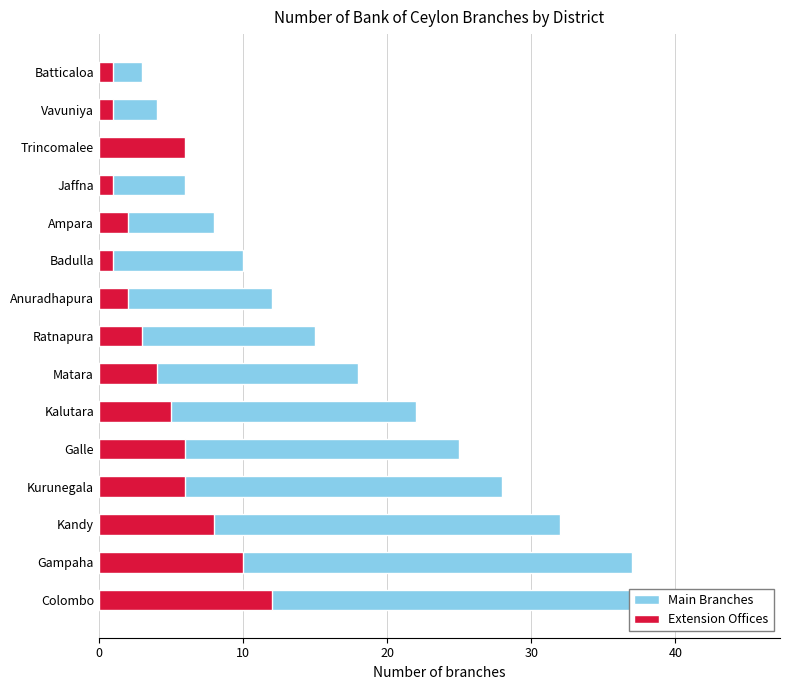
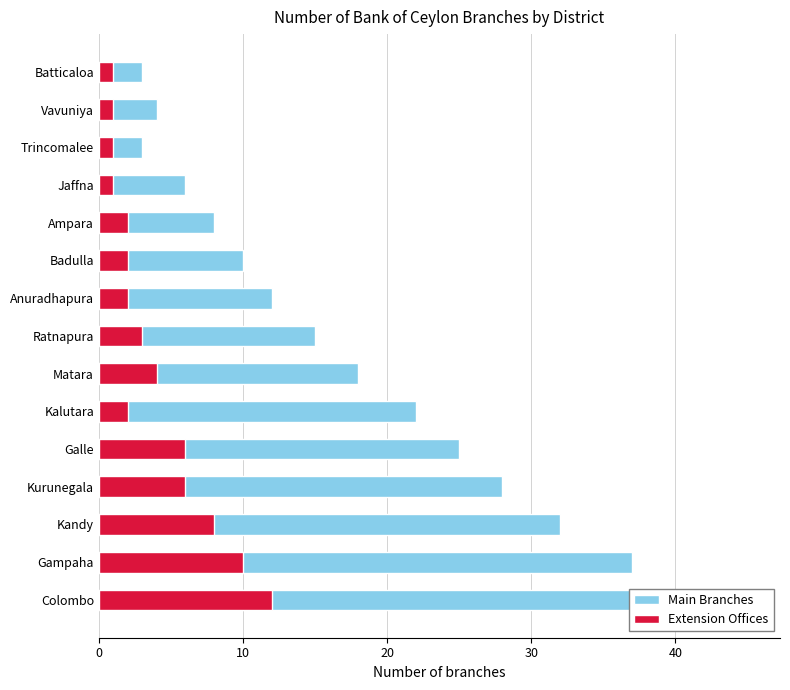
  {
    "Main Branches": {
      "Batticaloa": 3,
      "Vavuniya": 4,
      "Jaffna": 6,
      "Ampara": 8,
      "Badulla": 10,
      "Anuradhapura": 12,
      "Ratnapura": 15,
      "Matara": 18,
      "Kalutara": 22,
      "Galle": 25,
      "Kurunegala": 28,
      "Kandy": 32,
      "Gampaha": 37
    },
    "Extension Offices": {
-     "Trincomalee": 6,
-     "Badulla": 1,
-     "Kalutara": 5
+     "Trincomalee": 1,
+     "Badulla": 2,
+     "Kalutara": 2
    }
  }
